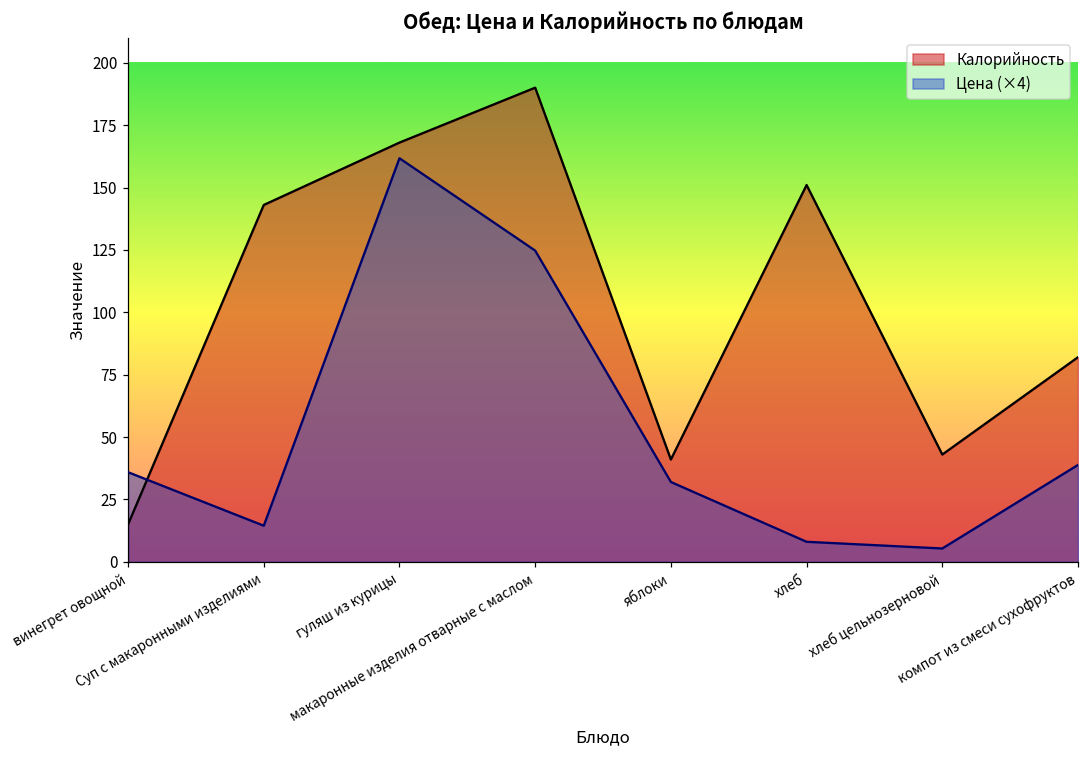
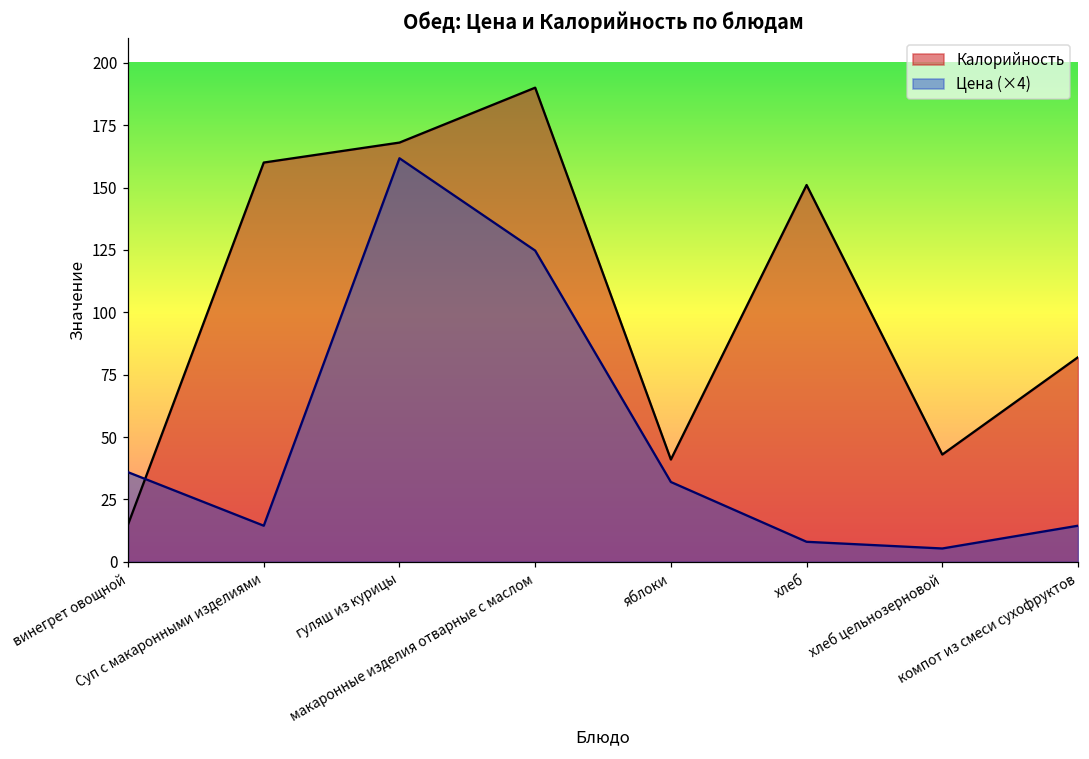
  {
    "Калорийность": {
      "винегрет овощной": 15,
-     "Суп с макаронными изделиями": 143,
+     "Суп с макаронными изделиями": 160,
      "гуляш из курицы": 168,
      "макаронные изделия отварные с маслом": 190,
      "яблоки": 41,
      "хлеб": 151,
      "хлеб цельнозерновой": 43,
      "компот из смеси сухофруктов": 82
    },
    "Цена (×4)": {
      "винегрет овощной": 36,
      "Суп с макаронными изделиями": 14,
      "гуляш из курицы": 162,
      "макаронные изделия отварные с маслом": 125,
      "яблоки": 32,
      "хлеб": 8,
      "хлеб цельнозерновой": 5,
-     "компот из смеси сухофруктов": 39
+     "компот из смеси сухофруктов": 14
    }
  }
